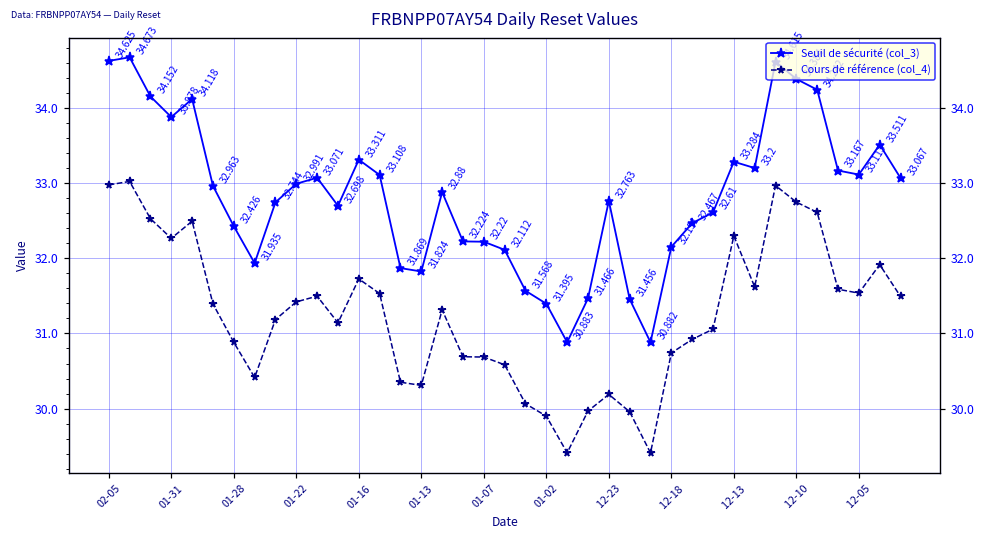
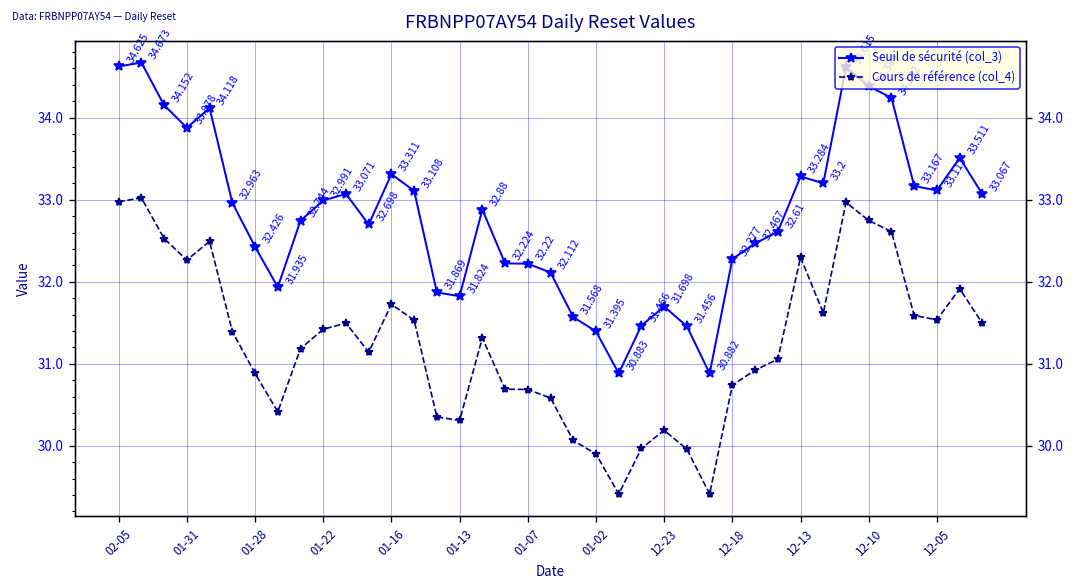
  {
    "Seuil de sécurité (col_3)": {
      "01-28": 32.426,
      "01-16": 33.311,
      "01-13": 31.824,
      "01-07": 32.22,
      "01-02": 31.395,
-     "12-23": 32.763,
-     "12-18": 32.151,
+     "12-23": 31.698,
+     "12-18": 32.277,
      "12-13": 33.284
    },
    "Cours de référence (col_4)": {
      "02-05": 33.0,
      "01-31": 32.3,
      "01-28": 30.9,
      "01-22": 31.4,
      "01-16": 31.7,
      "01-13": 30.3,
      "01-07": 30.7,
      "01-02": 29.9,
      "12-23": 30.2,
      "12-18": 30.7,
      "12-13": 32.3,
      "12-10": 32.7,
      "12-05": 31.5
    }
  }
